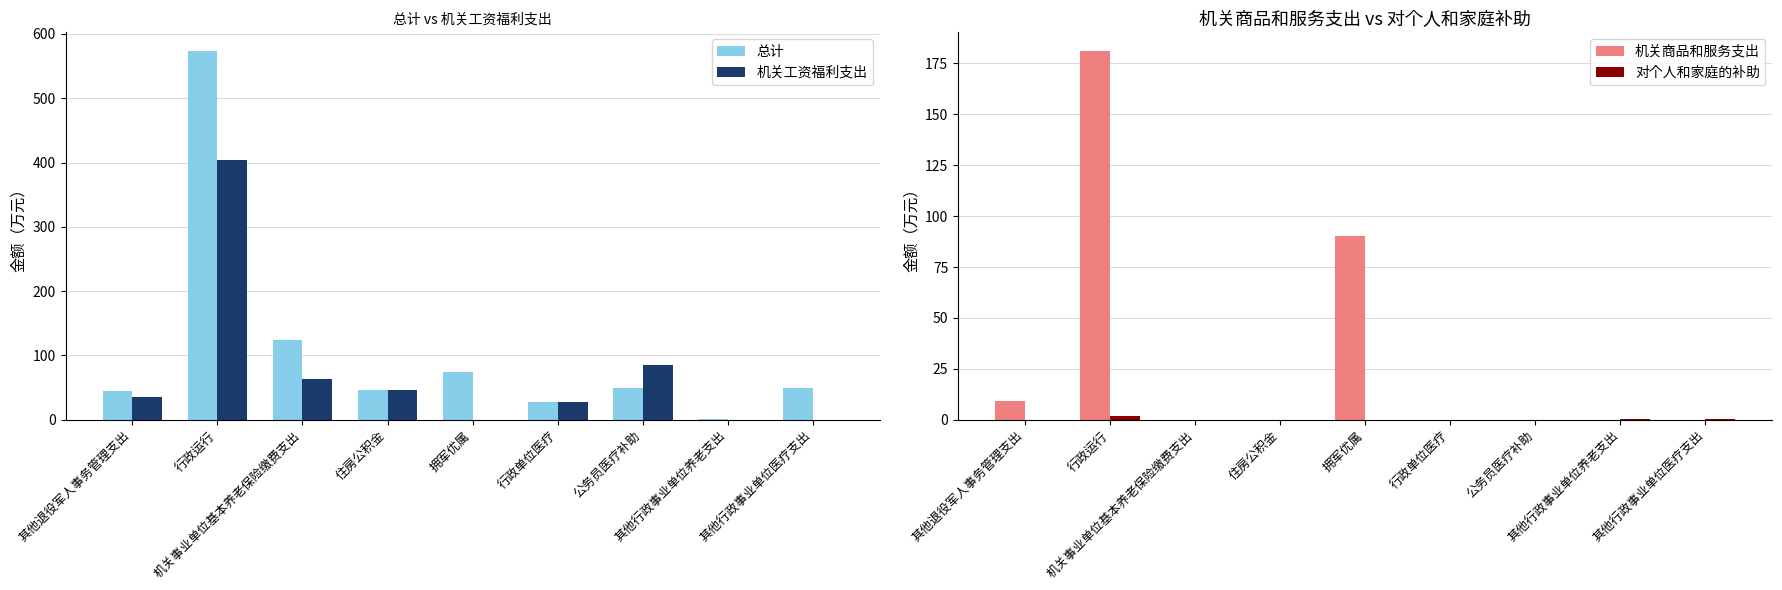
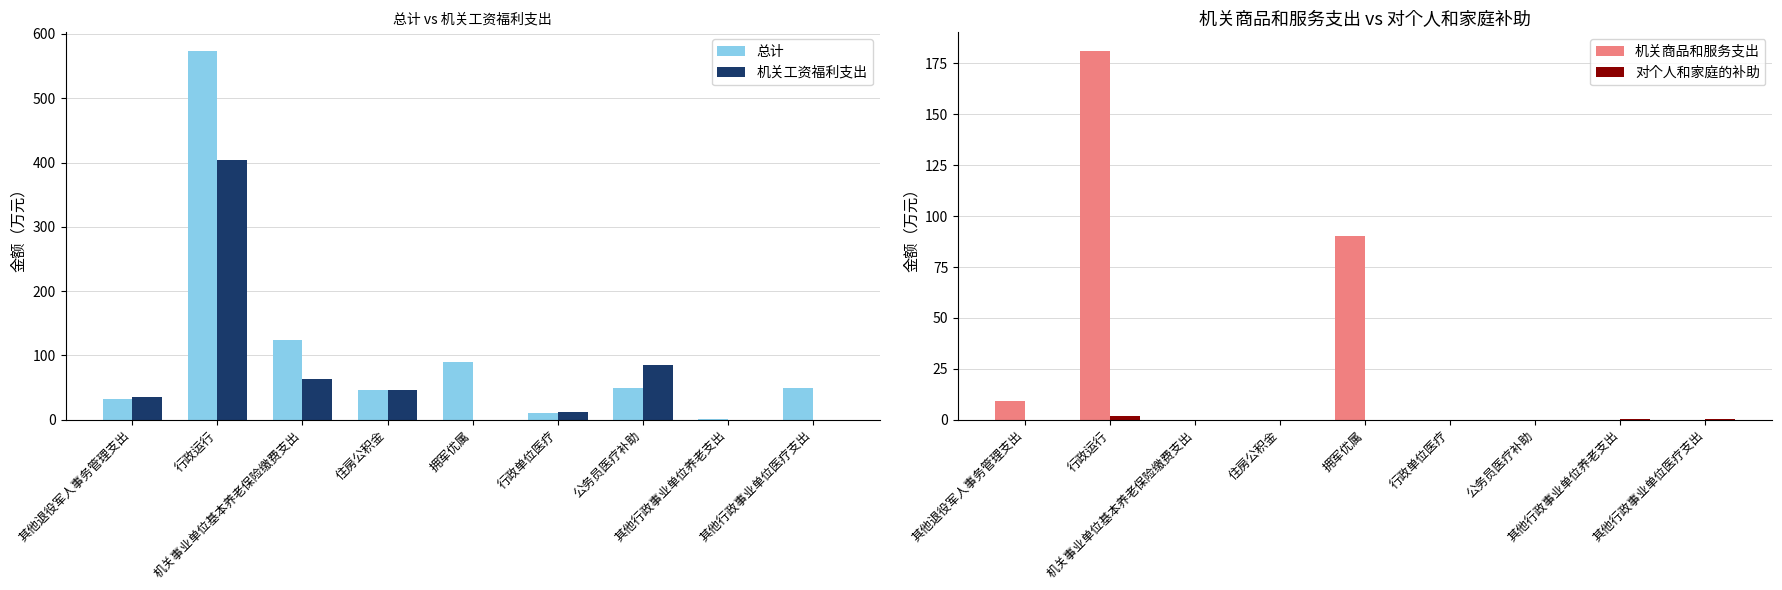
  {
    "总计 vs 机关工资福利支出": {
      "总计": {
-       "其他退役军人事务管理支出": 40,
+       "其他退役军人事务管理支出": 30,
        "行政运行": 570,
        "机关事业单位基本养老保险缴费支出": 120,
        "住房公积金": 50,
-       "拥军优属": 70,
-       "行政单位医疗": 30,
+       "拥军优属": 90,
+       "行政单位医疗": 10,
        "公务员医疗补助": 50,
        "其他行政事业单位医疗支出": 50
      },
      "机关工资福利支出": {
        "其他退役军人事务管理支出": 40,
        "行政运行": 400,
        "机关事业单位基本养老保险缴费支出": 60,
        "住房公积金": 50,
        "拥军优属": 0,
-       "行政单位医疗": 30,
+       "行政单位医疗": 10,
        "公务员医疗补助": 90,
        "其他行政事业单位养老支出": 0,
        "其他行政事业单位医疗支出": 0
      }
    },
    "机关商品和服务支出 vs 对个人和家庭补助": {
      "机关商品和服务支出": {
        "其他退役军人事务管理支出": 9,
        "行政运行": 181,
        "机关事业单位基本养老保险缴费支出": 0,
        "住房公积金": 0,
        "拥军优属": 90,
        "行政单位医疗": 0,
        "公务员医疗补助": 0,
        "其他行政事业单位养老支出": 0,
        "其他行政事业单位医疗支出": 0
      },
      "对个人和家庭的补助": {
        "其他退役军人事务管理支出": 0,
        "行政运行": 2,
        "机关事业单位基本养老保险缴费支出": 0,
        "住房公积金": 0,
        "拥军优属": 0,
        "行政单位医疗": 0,
        "公务员医疗补助": 0
      }
    }
  }
